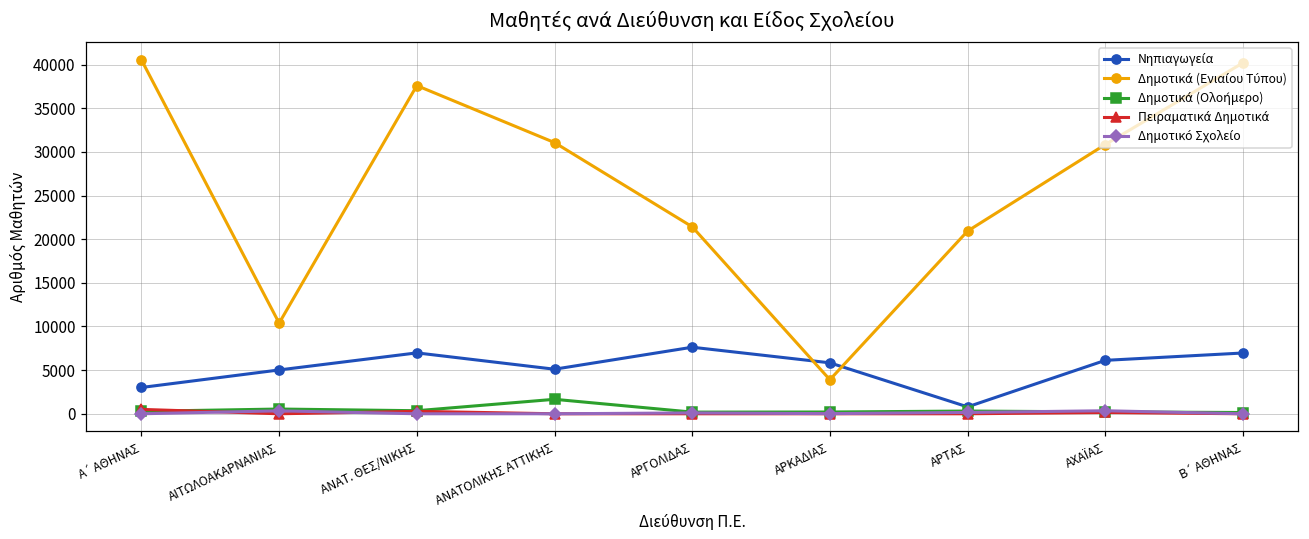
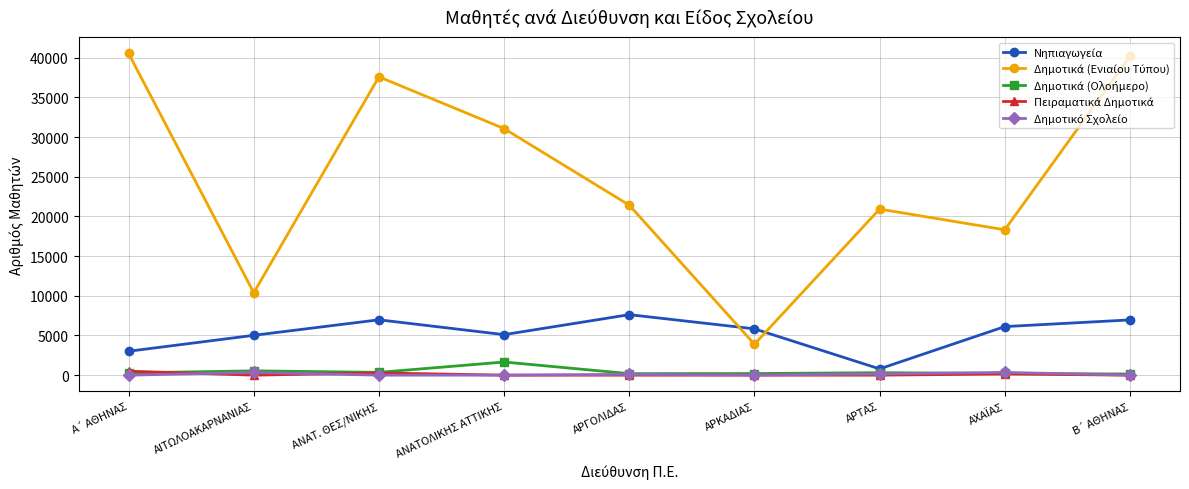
  {
    "Νηπιαγωγεία": {
      "Α΄ ΑΘΗΝΑΣ": 3000,
      "ΑΙΤΩΛΟΑΚΑΡΝΑΝΙΑΣ": 5000,
      "ΑΝΑΤ. ΘΕΣ/ΝΙΚΗΣ": 7000,
      "ΑΝΑΤΟΛΙΚΗΣ ΑΤΤΙΚΗΣ": 5000,
      "ΑΡΓΟΛΙΔΑΣ": 8000,
      "ΑΡΚΑΔΙΑΣ": 6000,
      "ΑΡΤΑΣ": 1000,
      "ΑΧΑΪΑΣ": 6000,
      "Β΄ ΑΘΗΝΑΣ": 7000
    },
    "Δημοτικά (Ενιαίου Τύπου)": {
      "Α΄ ΑΘΗΝΑΣ": 41000,
      "ΑΙΤΩΛΟΑΚΑΡΝΑΝΙΑΣ": 10000,
      "ΑΝΑΤ. ΘΕΣ/ΝΙΚΗΣ": 38000,
      "ΑΝΑΤΟΛΙΚΗΣ ΑΤΤΙΚΗΣ": 31000,
      "ΑΡΓΟΛΙΔΑΣ": 21000,
      "ΑΡΚΑΔΙΑΣ": 4000,
      "ΑΡΤΑΣ": 21000,
-     "ΑΧΑΪΑΣ": 31000
+     "ΑΧΑΪΑΣ": 18000
    },
    "Δημοτικά (Ολοήμερο)": {
      "ΑΝΑΤΟΛΙΚΗΣ ΑΤΤΙΚΗΣ": 2000
    },
    "Πειραματικά Δημοτικά": {
      "ΑΙΤΩΛΟΑΚΑΡΝΑΝΙΑΣ": 0
    }
  }
